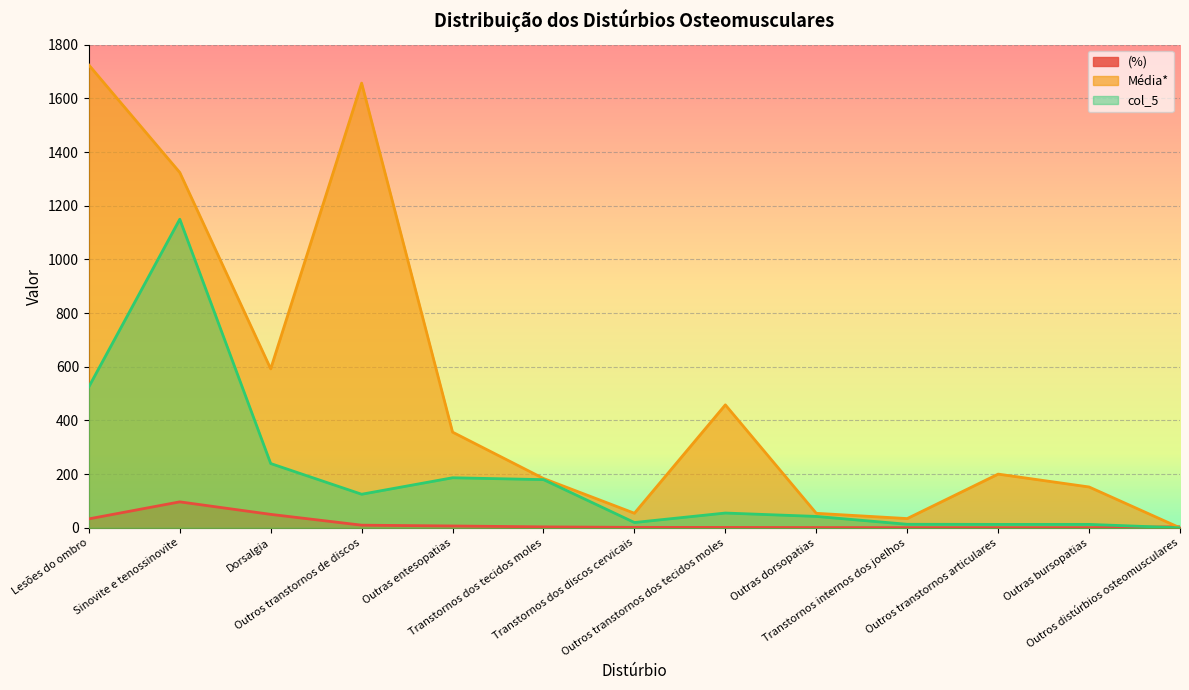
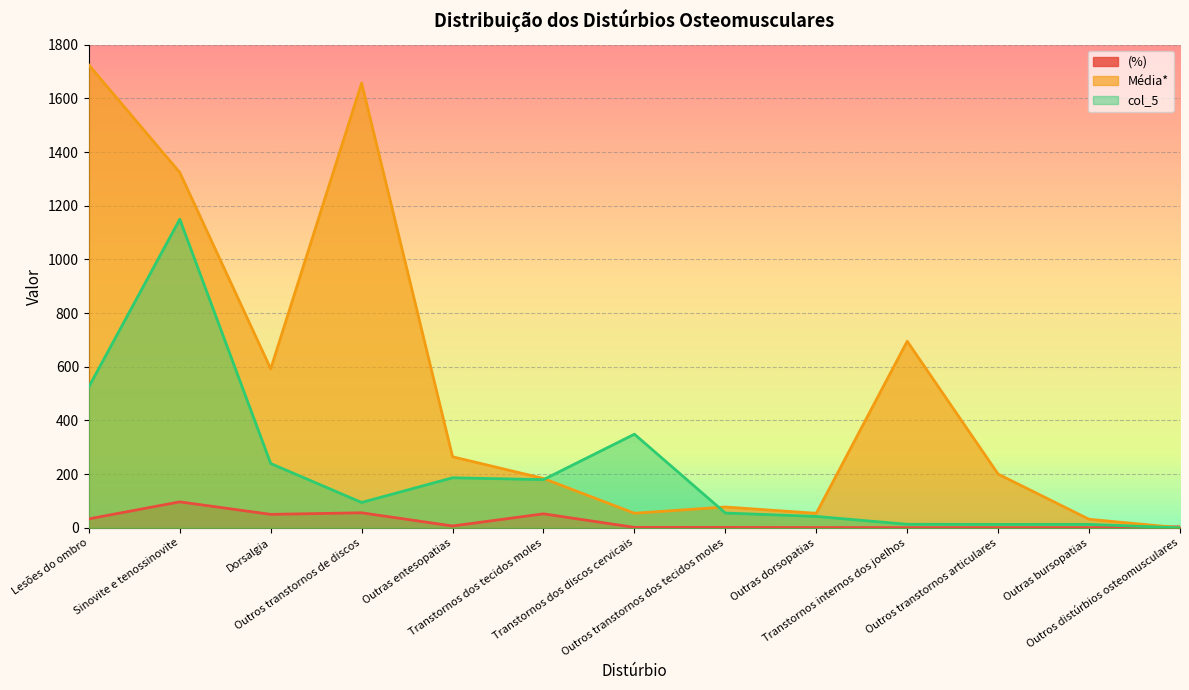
  {
    "(%)": {
      "Lesões do ombro": 30,
      "Sinovite e tenossinovite": 100,
      "Dorsalgia": 50,
-     "Outros transtornos de discos": 10,
+     "Outros transtornos de discos": 60,
      "Outras entesopatias": 10,
-     "Transtornos dos tecidos moles": 0,
+     "Transtornos dos tecidos moles": 50,
      "Transtornos dos discos cervicais": 0,
      "Outros transtornos dos tecidos moles": 0,
      "Outras dorsopatias": 0,
      "Transtornos internos dos joelhos": 0,
      "Outros transtornos articulares": 0,
      "Outras bursopatias": 0
    },
    "Média*": {
      "Lesões do ombro": 1720,
      "Sinovite e tenossinovite": 1320,
      "Dorsalgia": 590,
      "Outros transtornos de discos": 1660,
-     "Outras entesopatias": 360,
+     "Outras entesopatias": 260,
      "Transtornos dos discos cervicais": 50,
-     "Outros transtornos dos tecidos moles": 460,
+     "Outros transtornos dos tecidos moles": 80,
      "Outras dorsopatias": 50,
-     "Transtornos internos dos joelhos": 30,
+     "Transtornos internos dos joelhos": 690,
      "Outros transtornos articulares": 200,
-     "Outras bursopatias": 150
+     "Outras bursopatias": 30
    },
    "col_5": {
      "Lesões do ombro": 530,
      "Sinovite e tenossinovite": 1150,
      "Dorsalgia": 240,
-     "Outros transtornos de discos": 130,
+     "Outros transtornos de discos": 90,
      "Outras entesopatias": 190,
-     "Transtornos dos discos cervicais": 20,
+     "Transtornos dos discos cervicais": 350,
      "Outros transtornos dos tecidos moles": 60,
      "Outras dorsopatias": 40,
      "Transtornos internos dos joelhos": 10,
      "Outros transtornos articulares": 10,
      "Outras bursopatias": 10
    }
  }
